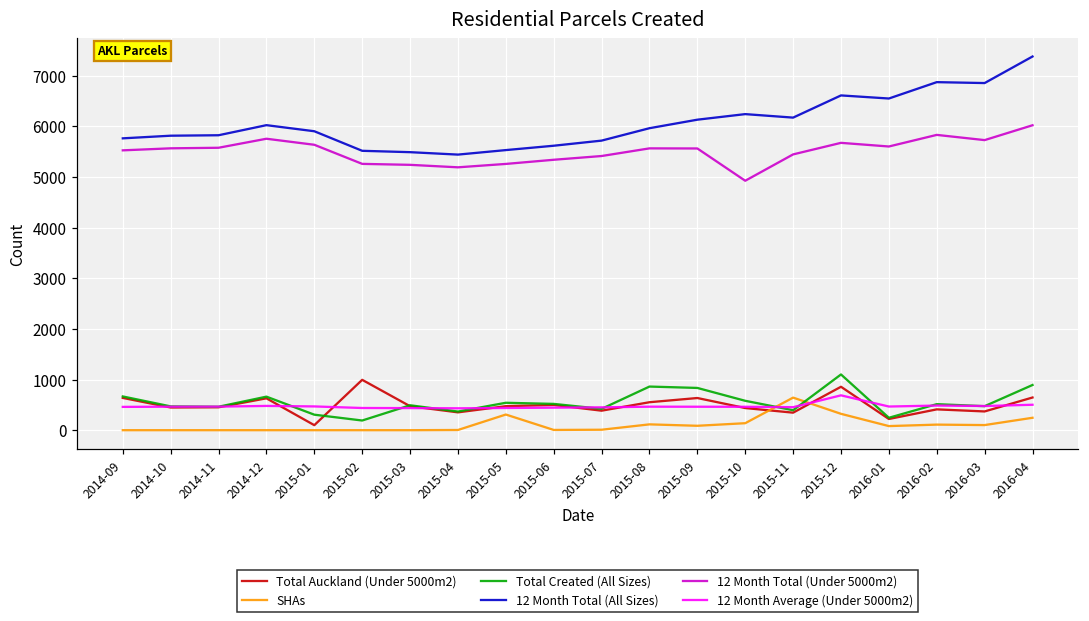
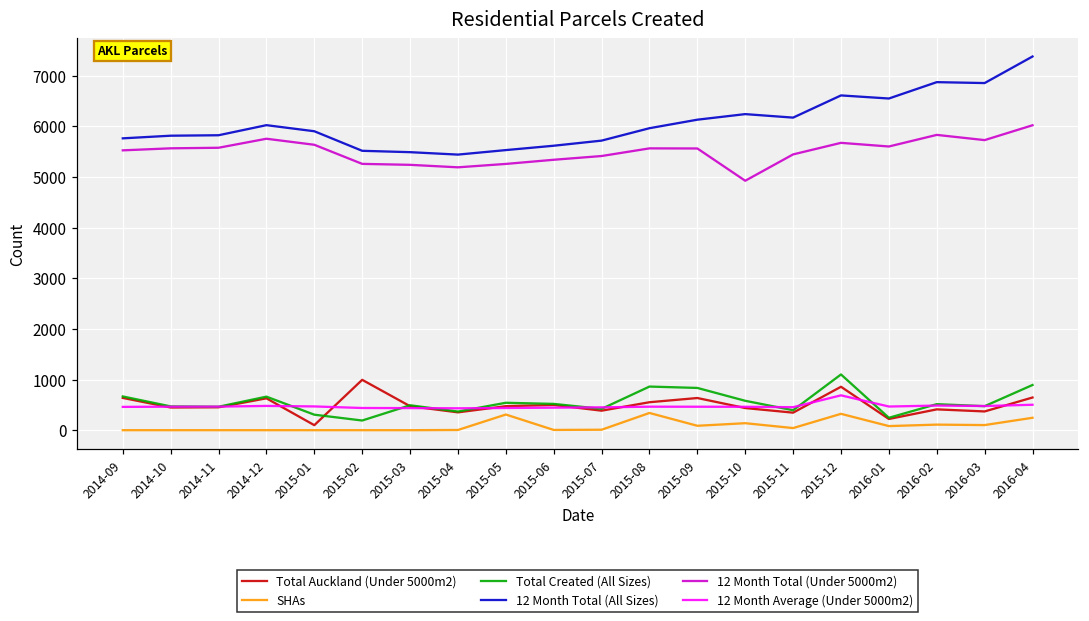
  {
    "Total Auckland (Under 5000m2)": {
      "2015-01": 100,
      "2015-02": 1000,
      "2015-08": 600,
      "2015-09": 600,
      "2015-12": 900,
      "2016-02": 400,
      "2016-03": 400,
      "2016-04": 600
    },
    "SHAs": {
      "2014-09": 0,
      "2014-10": 0,
      "2014-11": 0,
      "2014-12": 0,
      "2015-01": 0,
      "2015-02": 0,
      "2015-03": 0,
      "2015-04": 0,
      "2015-05": 300,
      "2015-06": 0,
      "2015-07": 0,
-     "2015-08": 100,
+     "2015-08": 300,
      "2015-09": 100,
      "2015-10": 100,
-     "2015-11": 600,
+     "2015-11": 0,
      "2015-12": 300,
      "2016-01": 100,
      "2016-02": 100,
      "2016-03": 100,
      "2016-04": 200
    },
    "Total Created (All Sizes)": {
      "2015-01": 300,
      "2015-02": 200,
      "2015-05": 500,
      "2015-08": 900,
      "2015-09": 800,
      "2015-10": 600,
      "2015-12": 1100,
      "2016-04": 900
    },
    "12 Month Total (All Sizes)": {
      "2014-09": 5800,
      "2014-10": 5800,
      "2014-11": 5800,
      "2014-12": 6000,
      "2015-01": 5900,
      "2015-02": 5500,
      "2015-03": 5500,
      "2015-04": 5400,
      "2015-05": 5500,
      "2015-06": 5600,
      "2015-07": 5700,
      "2015-08": 6000,
      "2015-09": 6100,
      "2015-10": 6200,
      "2015-11": 6200,
      "2015-12": 6600,
      "2016-01": 6500,
      "2016-02": 6900,
      "2016-03": 6900,
      "2016-04": 7400
    },
    "12 Month Total (Under 5000m2)": {
      "2014-09": 5500,
      "2014-10": 5600,
      "2014-11": 5600,
      "2014-12": 5800,
      "2015-01": 5600,
      "2015-02": 5300,
      "2015-03": 5200,
      "2015-04": 5200,
      "2015-05": 5300,
      "2015-06": 5300,
      "2015-07": 5400,
      "2015-08": 5600,
      "2015-09": 5600,
      "2015-10": 4900,
      "2015-11": 5400,
      "2015-12": 5700,
      "2016-01": 5600,
      "2016-02": 5800,
      "2016-03": 5700,
      "2016-04": 6000
    },
    "12 Month Average (Under 5000m2)": {
      "2014-09": 500,
      "2014-12": 500,
      "2015-01": 500,
      "2015-02": 400,
      "2015-04": 400,
      "2015-08": 500,
      "2015-09": 500,
      "2015-11": 500,
      "2015-12": 700,
      "2016-01": 500,
      "2016-04": 500
    }
  }
